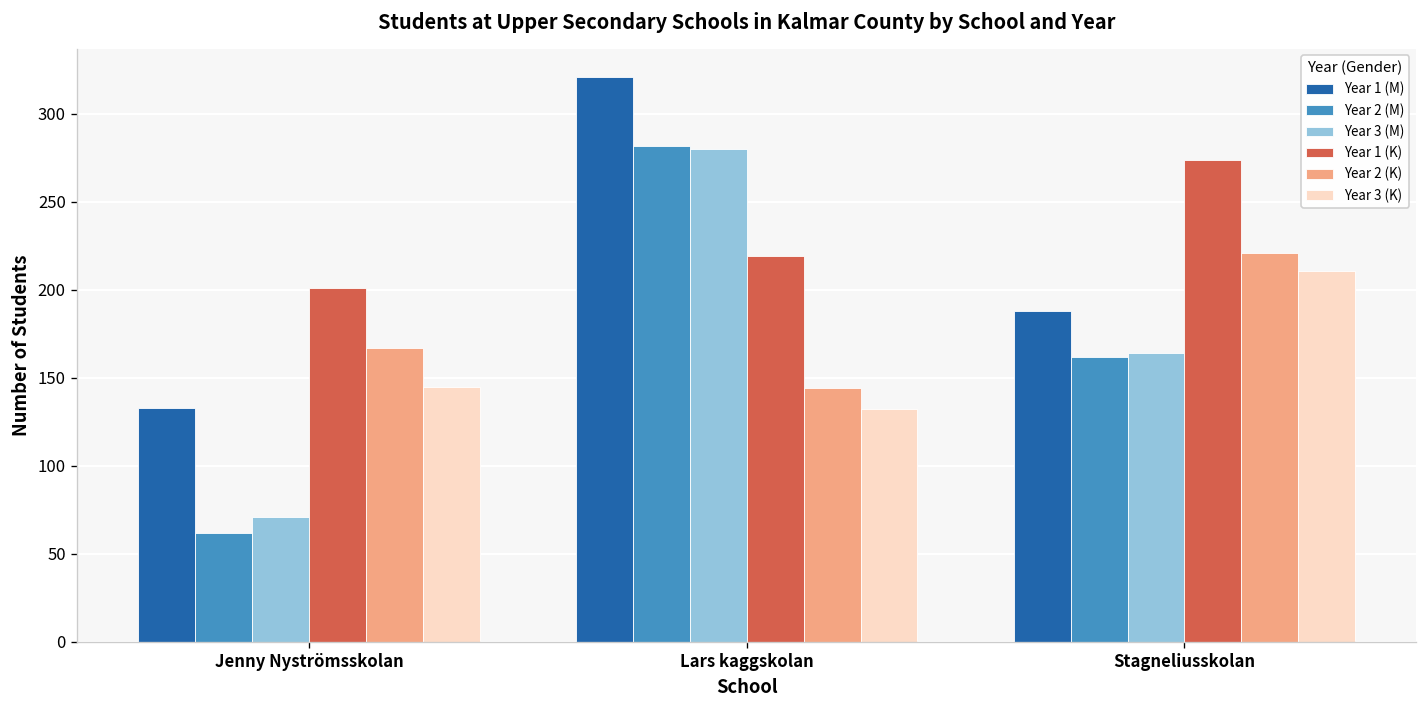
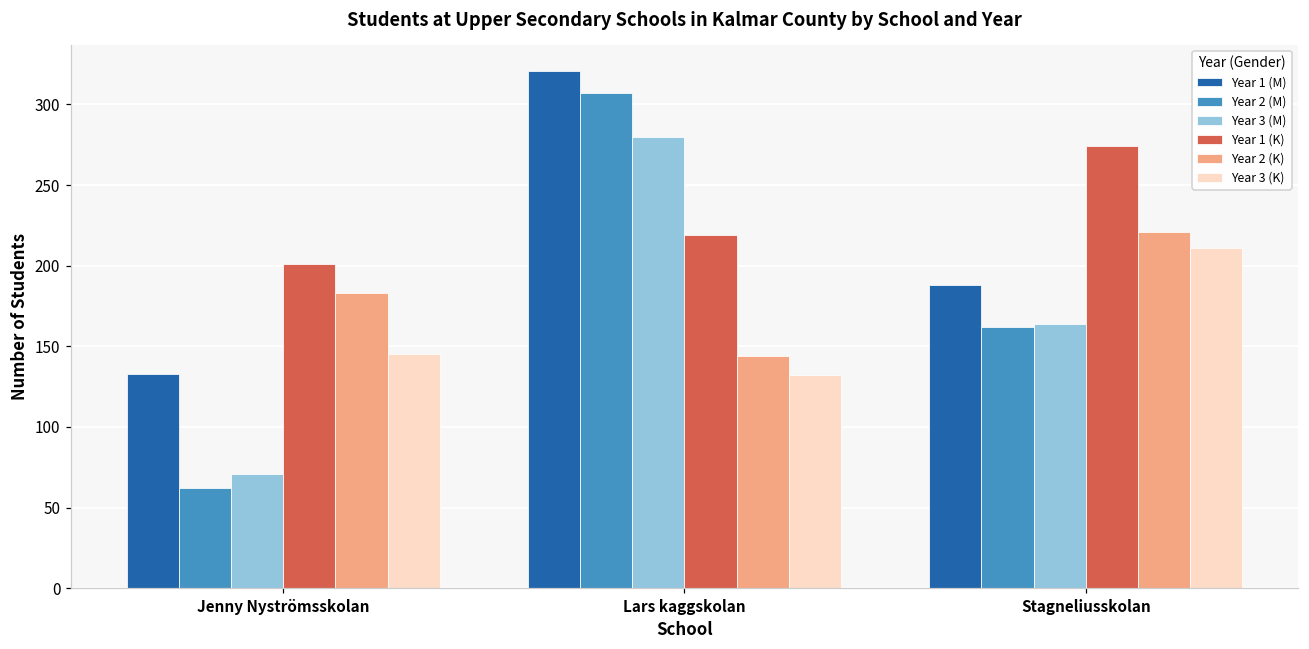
  {
    "Year 1 (M)": {
      "Jenny Nyströmsskolan": 133,
      "Lars kaggskolan": 321,
      "Stagneliusskolan": 188
    },
    "Year 2 (M)": {
      "Jenny Nyströmsskolan": 62,
-     "Lars kaggskolan": 282,
+     "Lars kaggskolan": 307,
      "Stagneliusskolan": 162
    },
    "Year 3 (M)": {
      "Jenny Nyströmsskolan": 71,
      "Lars kaggskolan": 280,
      "Stagneliusskolan": 164
    },
    "Year 1 (K)": {
      "Jenny Nyströmsskolan": 201,
      "Lars kaggskolan": 219,
      "Stagneliusskolan": 274
    },
    "Year 2 (K)": {
-     "Jenny Nyströmsskolan": 167,
+     "Jenny Nyströmsskolan": 183,
      "Lars kaggskolan": 144,
      "Stagneliusskolan": 221
    },
    "Year 3 (K)": {
      "Jenny Nyströmsskolan": 145,
      "Lars kaggskolan": 132,
      "Stagneliusskolan": 211
    }
  }
